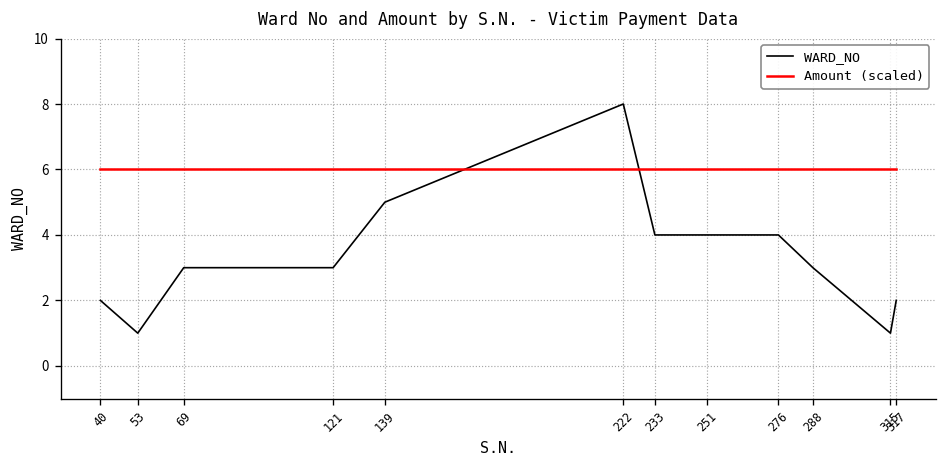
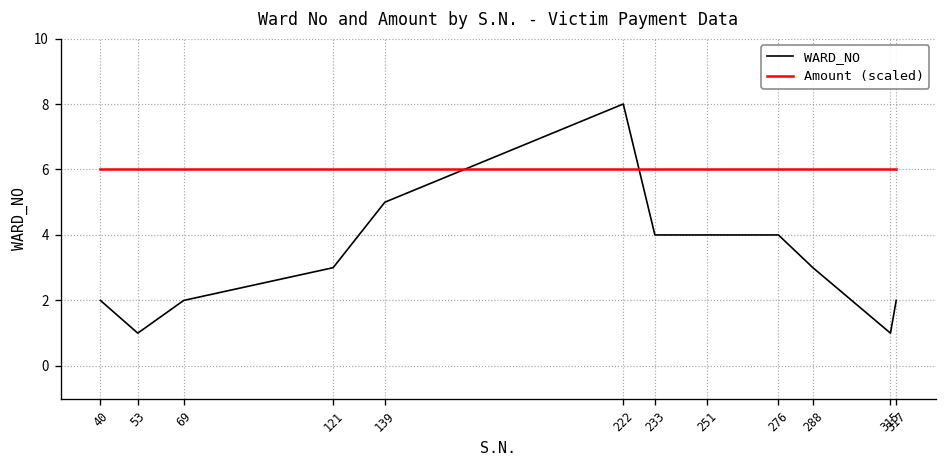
  {
    "WARD_NO": {
      "40": 2,
      "53": 1,
-     "69": 3,
+     "69": 2,
      "121": 3,
      "139": 5,
      "222": 8,
      "233": 4,
      "251": 4,
      "276": 4,
      "288": 3,
      "315": 1,
      "317": 2
    },
    "Amount (scaled)": {
      "40": 6,
      "53": 6,
      "69": 6,
      "121": 6,
      "139": 6,
      "222": 6,
      "233": 6,
      "251": 6,
      "276": 6,
      "288": 6,
      "315": 6,
      "317": 6
    }
  }
